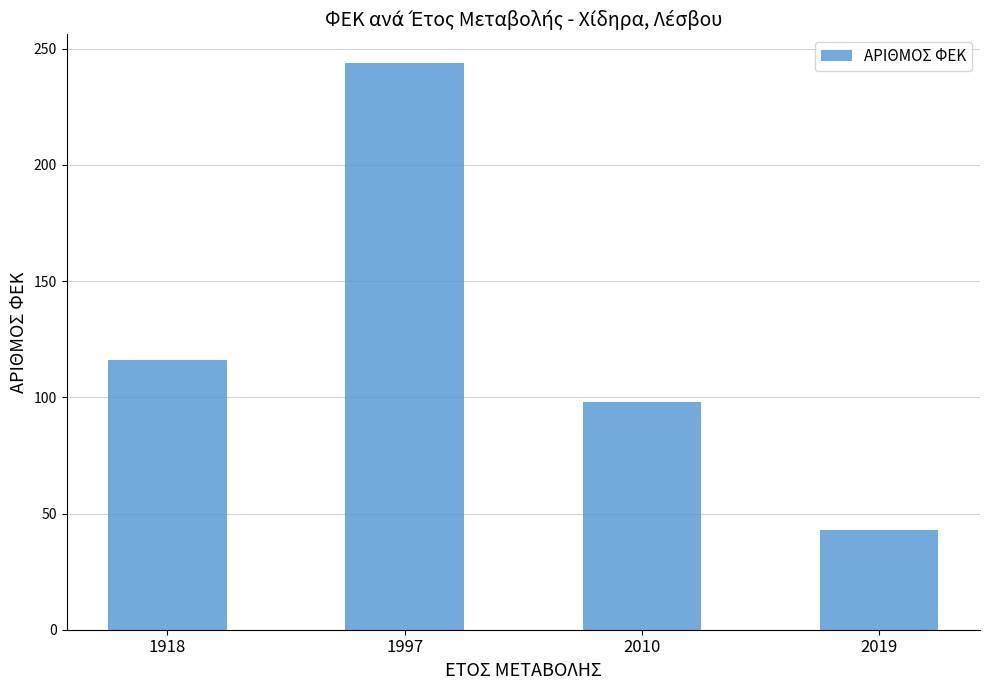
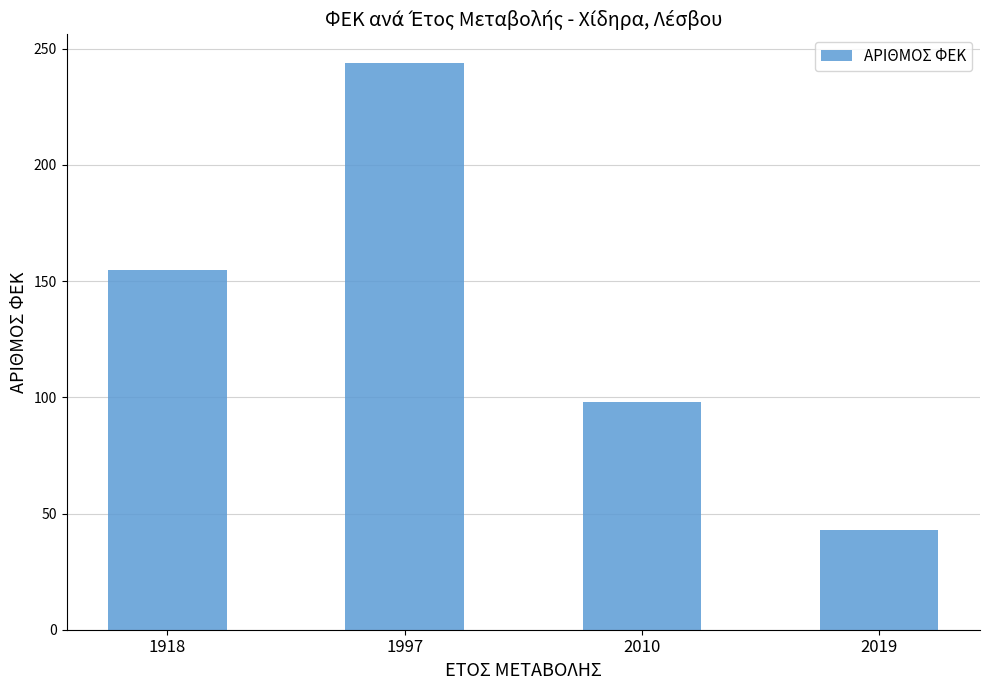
  {
-   "1918": 116,
+   "1918": 155,
    "1997": 244,
    "2010": 98,
    "2019": 43
  }
